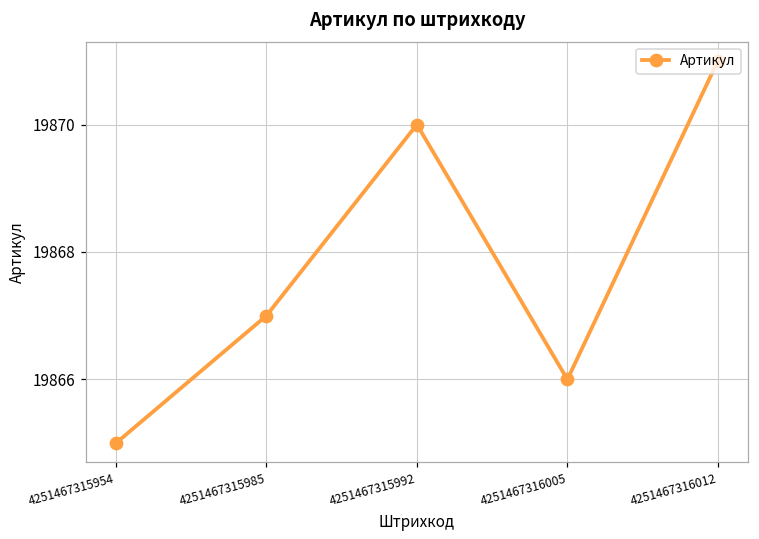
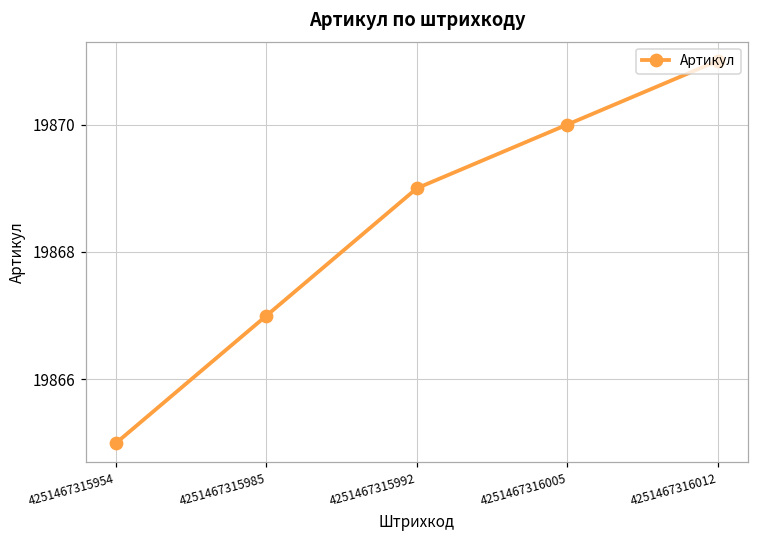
  {
    "4251467315954": 19865,
    "4251467315985": 19867,
-   "4251467315992": 19870,
-   "4251467316005": 19866
+   "4251467315992": 19869,
+   "4251467316005": 19870
  }
